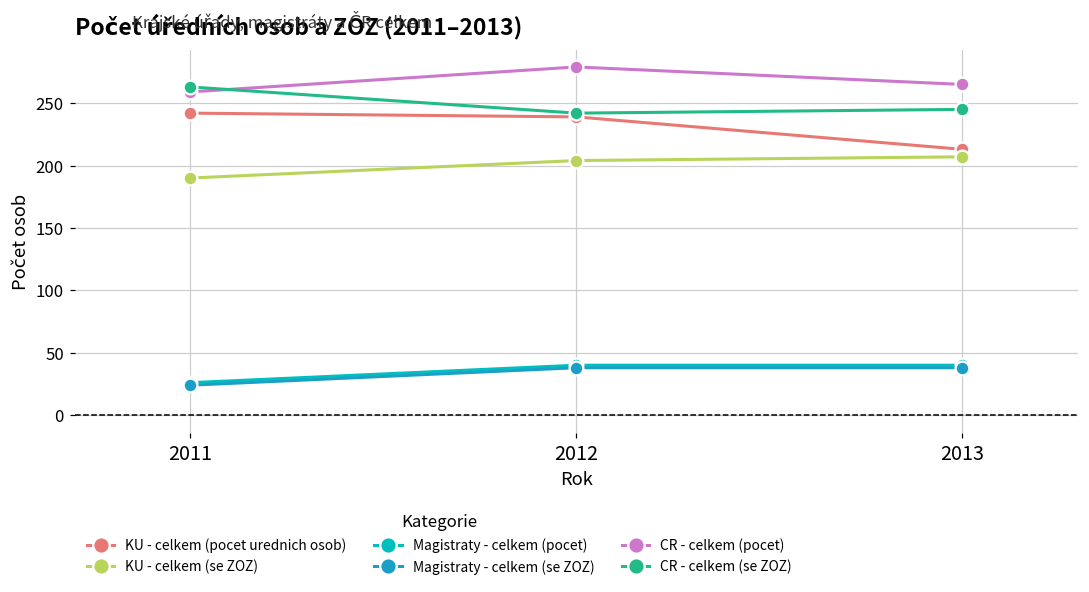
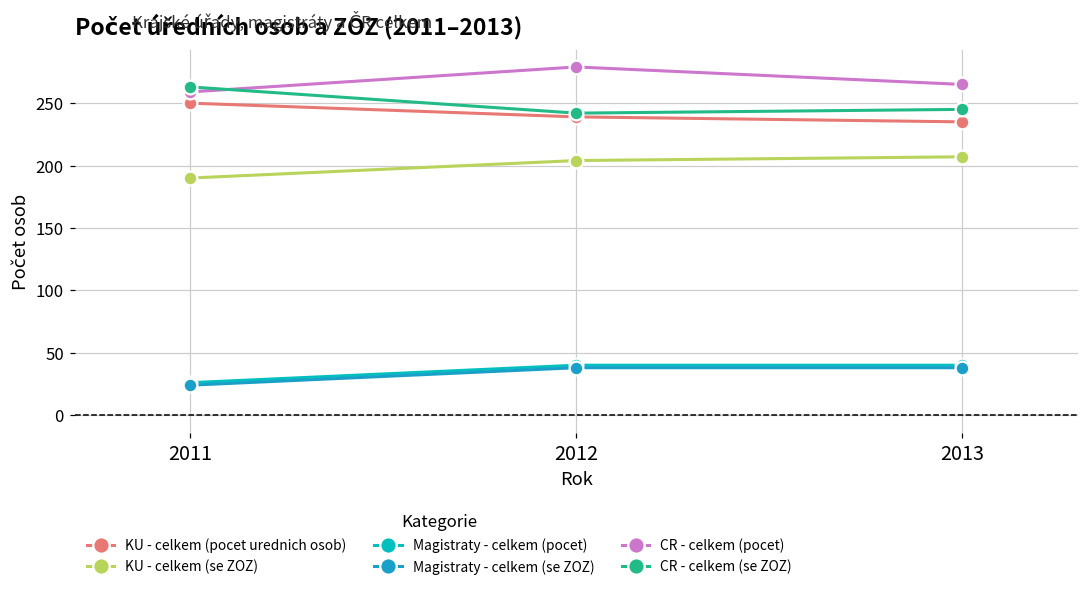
  {
    "KU - celkem (pocet urednich osob)": {
-     "2011": 242,
+     "2011": 250,
      "2012": 239,
-     "2013": 213
+     "2013": 235
    },
    "KU - celkem (se ZOZ)": {
      "2011": 190,
      "2012": 204,
      "2013": 207
    },
    "CR - celkem (pocet)": {
      "2011": 259,
      "2012": 279,
      "2013": 265
    },
    "CR - celkem (se ZOZ)": {
      "2011": 263,
      "2012": 242,
      "2013": 245
    }
  }
